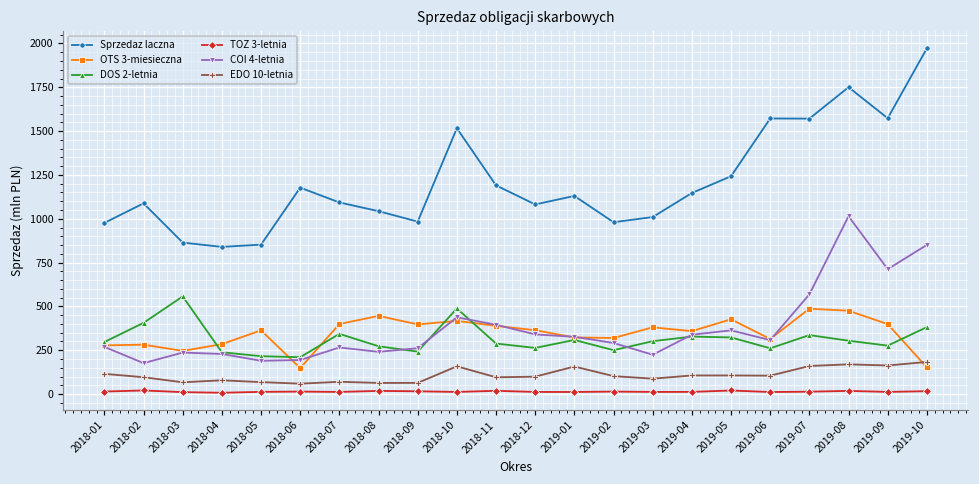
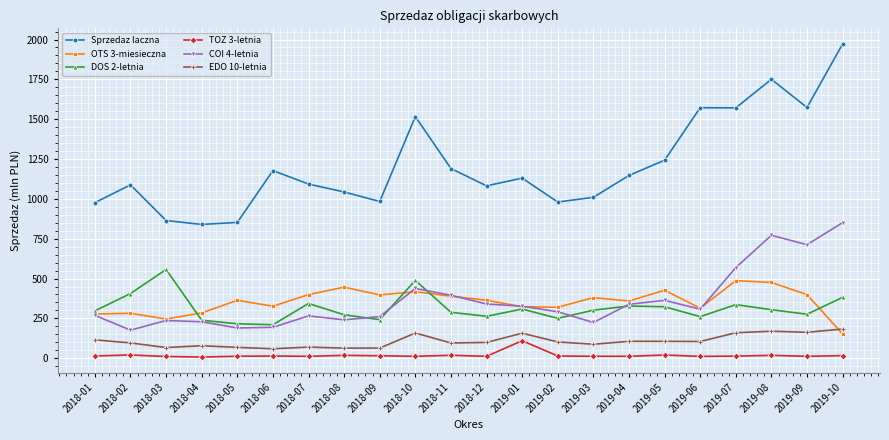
  {
    "Sprzedaz laczna": {
      "2018-01": 980,
      "2018-02": 1090,
      "2018-03": 860,
      "2018-04": 840,
      "2018-05": 850,
      "2018-06": 1180,
      "2018-07": 1090,
      "2018-08": 1040,
      "2018-09": 980,
      "2018-10": 1520,
      "2018-11": 1190,
      "2018-12": 1080,
      "2019-01": 1130,
      "2019-02": 980,
      "2019-03": 1010,
      "2019-04": 1150,
      "2019-05": 1240,
      "2019-06": 1570,
      "2019-07": 1570,
      "2019-08": 1750,
      "2019-09": 1570,
      "2019-10": 1970
    },
    "OTS 3-miesieczna": {
      "2018-02": 280,
      "2018-04": 280,
      "2018-05": 360,
-     "2018-06": 150,
+     "2018-06": 330,
      "2018-07": 400,
      "2018-08": 450,
      "2018-09": 400,
      "2018-10": 420,
      "2018-12": 360,
      "2019-02": 320,
      "2019-03": 380,
      "2019-04": 360,
      "2019-05": 430,
      "2019-07": 490,
      "2019-08": 480,
      "2019-09": 400,
      "2019-10": 150
    },
    "DOS 2-letnia": {
      "2018-01": 300,
      "2018-02": 410,
      "2018-03": 560,
      "2018-05": 220,
      "2018-06": 210,
      "2018-07": 340,
      "2018-08": 270,
      "2018-09": 240,
      "2018-10": 490,
      "2018-11": 290,
      "2018-12": 260,
      "2019-02": 250,
      "2019-03": 300,
      "2019-05": 320,
      "2019-06": 260,
      "2019-07": 340,
      "2019-08": 300,
      "2019-09": 280,
      "2019-10": 380
    },
    "TOZ 3-letnia": {
      "2018-01": 10,
      "2018-02": 20,
      "2018-03": 10,
      "2018-04": 10,
      "2018-05": 10,
      "2018-06": 10,
      "2018-07": 10,
      "2018-08": 20,
      "2018-09": 20,
      "2018-10": 10,
      "2018-11": 20,
      "2018-12": 10,
-     "2019-01": 10,
+     "2019-01": 110,
      "2019-02": 10,
      "2019-03": 10,
      "2019-04": 10,
      "2019-05": 20,
      "2019-06": 10,
      "2019-07": 10,
      "2019-08": 20,
      "2019-09": 10,
      "2019-10": 20
    },
    "COI 4-letnia": {
      "2018-02": 180,
      "2018-05": 190,
      "2018-06": 190,
      "2018-07": 270,
      "2018-08": 240,
      "2018-09": 260,
      "2018-10": 440,
      "2018-12": 340,
      "2019-02": 290,
      "2019-03": 220,
      "2019-05": 360,
      "2019-07": 570,
-     "2019-08": 1010,
+     "2019-08": 770,
      "2019-09": 710,
      "2019-10": 850
    },
    "EDO 10-letnia": {
      "2018-01": 120,
      "2018-02": 100,
      "2018-03": 70,
      "2018-04": 80,
      "2018-05": 70,
      "2018-06": 60,
      "2018-07": 70,
      "2018-08": 60,
      "2018-09": 60,
      "2018-10": 160,
      "2018-11": 100,
      "2018-12": 100,
      "2019-01": 160,
      "2019-02": 100,
      "2019-03": 90,
      "2019-04": 110,
      "2019-05": 110,
      "2019-06": 100,
      "2019-07": 160,
      "2019-08": 170,
      "2019-09": 160,
      "2019-10": 180
    }
  }
